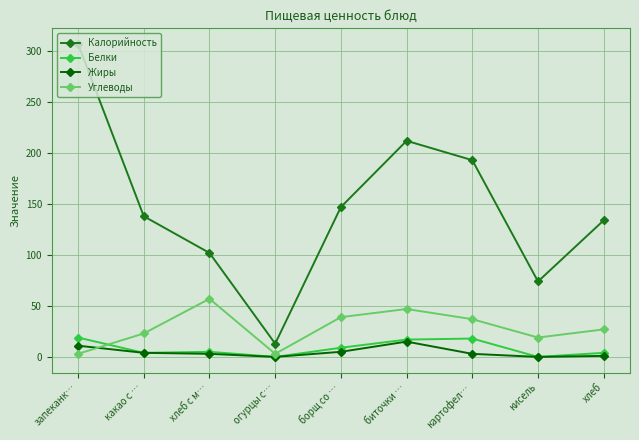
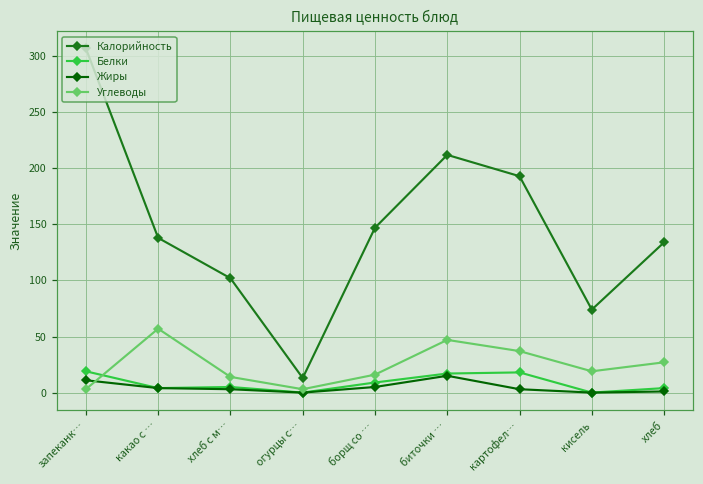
  {
    "Белки": {
      "запеканк…": 19,
      "борщ со …": 9,
      "картофел…": 18,
      "хлеб": 4
    },
    "Углеводы": {
      "запеканк…": 3,
-     "какао с …": 23,
-     "хлеб с м…": 57,
+     "какао с …": 57,
+     "хлеб с м…": 14,
      "огурцы с…": 3,
-     "борщ со …": 39,
+     "борщ со …": 16,
      "биточки …": 47,
      "картофел…": 37,
      "кисель": 19,
      "хлеб": 27
    }
  }
